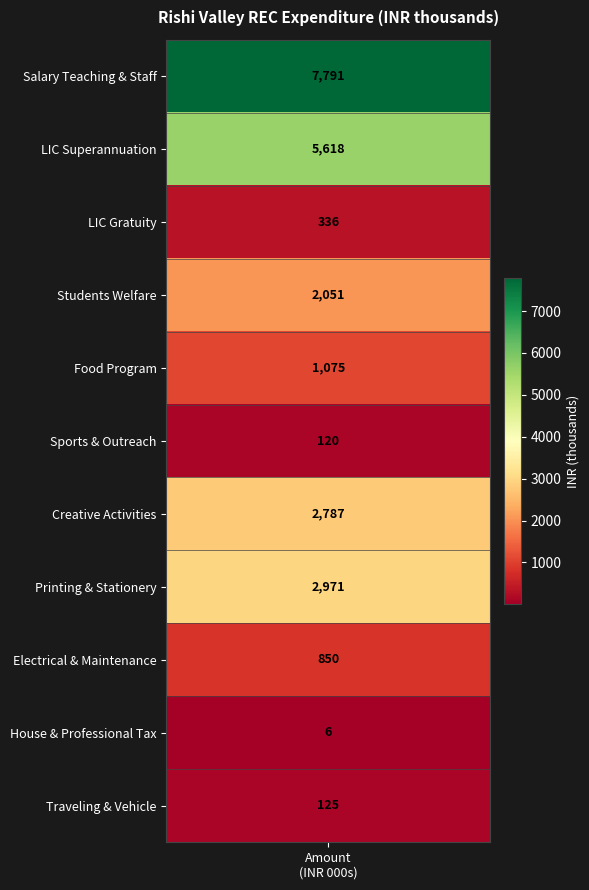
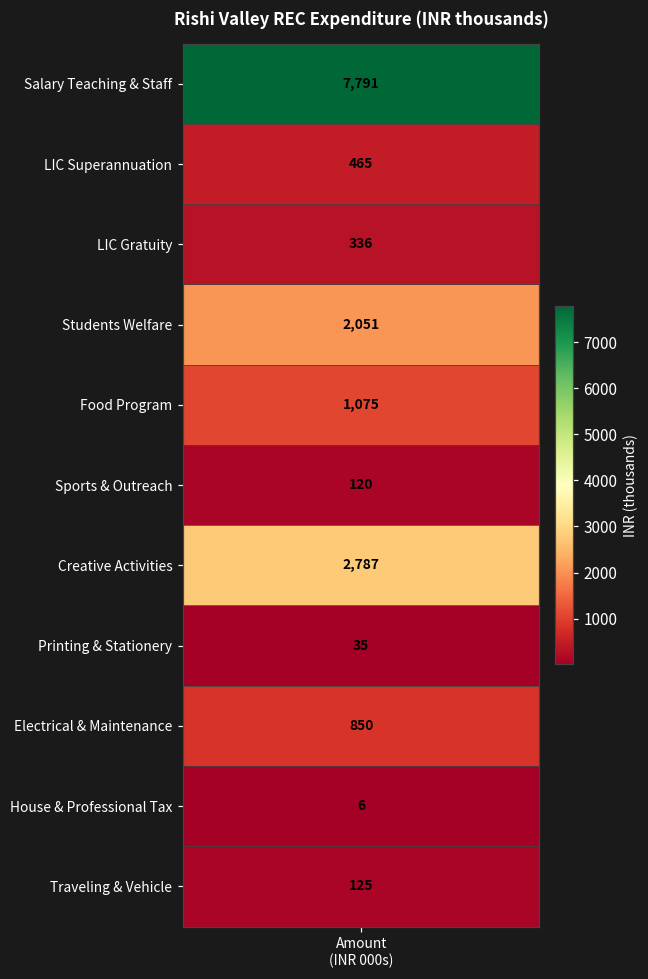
  {
    "Salary Teaching & Staff": {
      "Amount (INR 000s)": "7,791"
    },
    "LIC Superannuation": {
-     "Amount (INR 000s)": "5,618"
+     "Amount (INR 000s)": "465"
    },
    "LIC Gratuity": {
      "Amount (INR 000s)": "336"
    },
    "Students Welfare": {
      "Amount (INR 000s)": "2,051"
    },
    "Food Program": {
      "Amount (INR 000s)": "1,075"
    },
    "Sports & Outreach": {
      "Amount (INR 000s)": "120"
    },
    "Creative Activities": {
      "Amount (INR 000s)": "2,787"
    },
    "Printing & Stationery": {
-     "Amount (INR 000s)": "2,971"
+     "Amount (INR 000s)": "35"
    },
    "Electrical & Maintenance": {
      "Amount (INR 000s)": "850"
    },
    "House & Professional Tax": {
      "Amount (INR 000s)": "6"
    },
    "Traveling & Vehicle": {
      "Amount (INR 000s)": "125"
    }
  }
